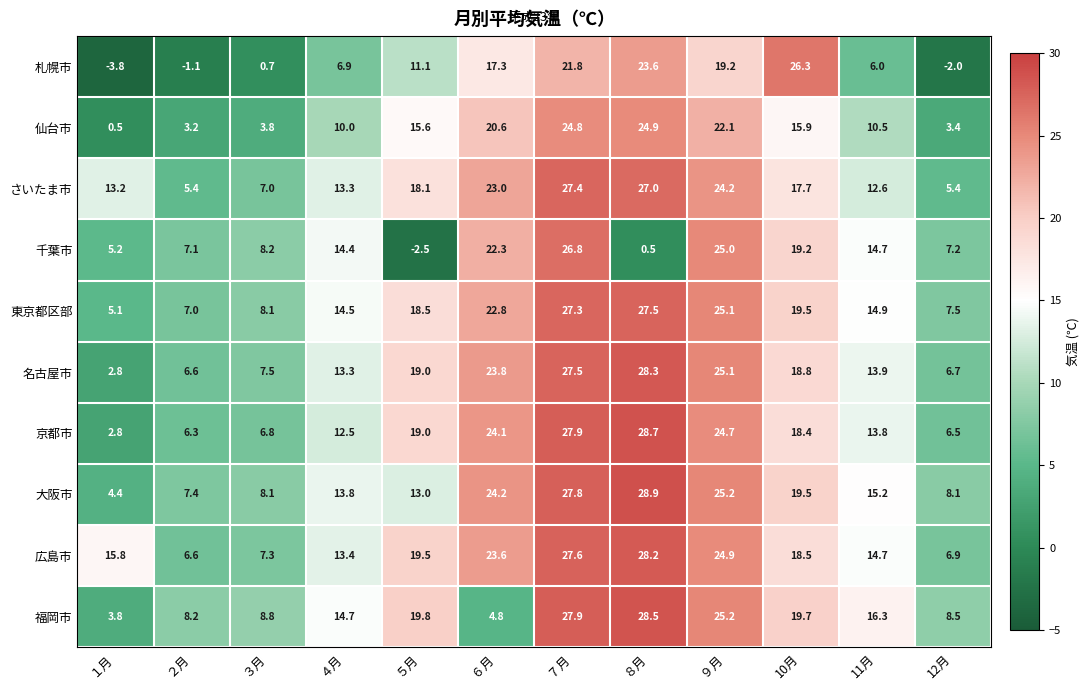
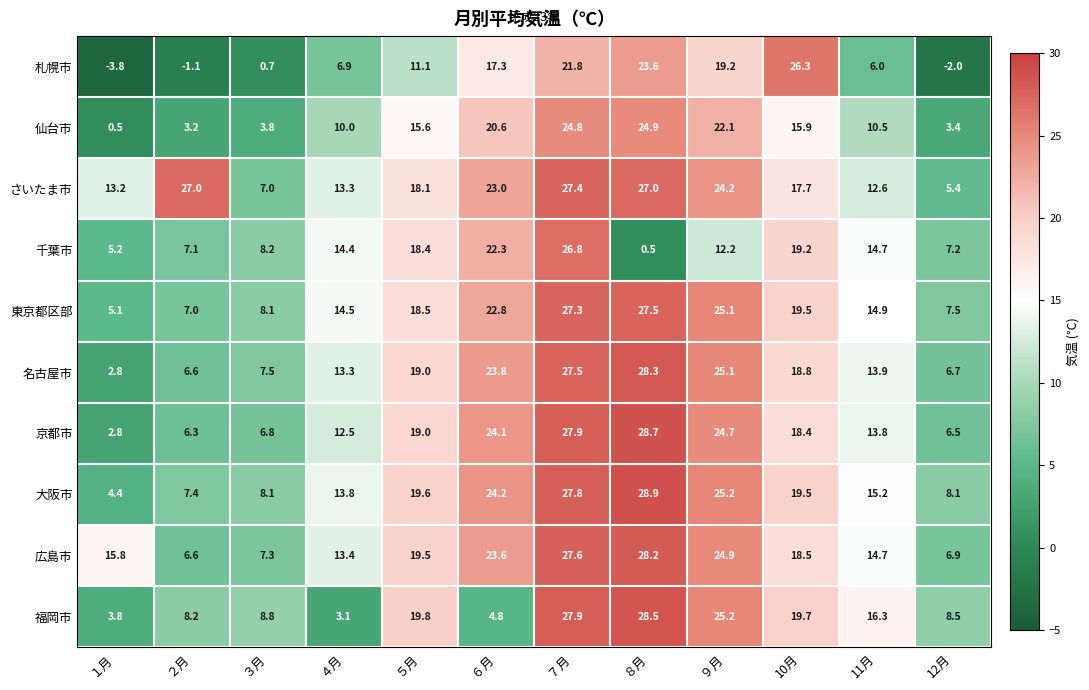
  {
    "札幌市": {
      "１月": -3.8,
      "２月": -1.1,
      "３月": 0.7,
      "４月": 6.9,
      "５月": 11.1,
      "６月": 17.3,
      "７月": 21.8,
      "８月": 23.6,
      "９月": 19.2,
      "10月": 26.3,
      "11月": 6.0,
      "12月": -2.0
    },
    "仙台市": {
      "１月": 0.5,
      "２月": 3.2,
      "３月": 3.8,
      "４月": 10.0,
      "５月": 15.6,
      "６月": 20.6,
      "７月": 24.8,
      "８月": 24.9,
      "９月": 22.1,
      "10月": 15.9,
      "11月": 10.5,
      "12月": 3.4
    },
    "さいたま市": {
      "１月": 13.2,
-     "２月": 5.4,
+     "２月": 27.0,
      "３月": 7.0,
      "４月": 13.3,
      "５月": 18.1,
      "６月": 23.0,
      "７月": 27.4,
      "８月": 27.0,
      "９月": 24.2,
      "10月": 17.7,
      "11月": 12.6,
      "12月": 5.4
    },
    "千葉市": {
      "１月": 5.2,
      "２月": 7.1,
      "３月": 8.2,
      "４月": 14.4,
-     "５月": -2.5,
+     "５月": 18.4,
      "６月": 22.3,
      "７月": 26.8,
      "８月": 0.5,
-     "９月": 25.0,
+     "９月": 12.2,
      "10月": 19.2,
      "11月": 14.7,
      "12月": 7.2
    },
    "東京都区部": {
      "１月": 5.1,
      "２月": 7.0,
      "３月": 8.1,
      "４月": 14.5,
      "５月": 18.5,
      "６月": 22.8,
      "７月": 27.3,
      "８月": 27.5,
      "９月": 25.1,
      "10月": 19.5,
      "11月": 14.9,
      "12月": 7.5
    },
    "名古屋市": {
      "１月": 2.8,
      "２月": 6.6,
      "３月": 7.5,
      "４月": 13.3,
      "５月": 19.0,
      "６月": 23.8,
      "７月": 27.5,
      "８月": 28.3,
      "９月": 25.1,
      "10月": 18.8,
      "11月": 13.9,
      "12月": 6.7
    },
    "京都市": {
      "１月": 2.8,
      "２月": 6.3,
      "３月": 6.8,
      "４月": 12.5,
      "５月": 19.0,
      "６月": 24.1,
      "７月": 27.9,
      "８月": 28.7,
      "９月": 24.7,
      "10月": 18.4,
      "11月": 13.8,
      "12月": 6.5
    },
    "大阪市": {
      "１月": 4.4,
      "２月": 7.4,
      "３月": 8.1,
      "４月": 13.8,
-     "５月": 13.0,
+     "５月": 19.6,
      "６月": 24.2,
      "７月": 27.8,
      "８月": 28.9,
      "９月": 25.2,
      "10月": 19.5,
      "11月": 15.2,
      "12月": 8.1
    },
    "広島市": {
      "１月": 15.8,
      "２月": 6.6,
      "３月": 7.3,
      "４月": 13.4,
      "５月": 19.5,
      "６月": 23.6,
      "７月": 27.6,
      "８月": 28.2,
      "９月": 24.9,
      "10月": 18.5,
      "11月": 14.7,
      "12月": 6.9
    },
    "福岡市": {
      "１月": 3.8,
      "２月": 8.2,
      "３月": 8.8,
-     "４月": 14.7,
+     "４月": 3.1,
      "５月": 19.8,
      "６月": 4.8,
      "７月": 27.9,
      "８月": 28.5,
      "９月": 25.2,
      "10月": 19.7,
      "11月": 16.3,
      "12月": 8.5
    }
  }
